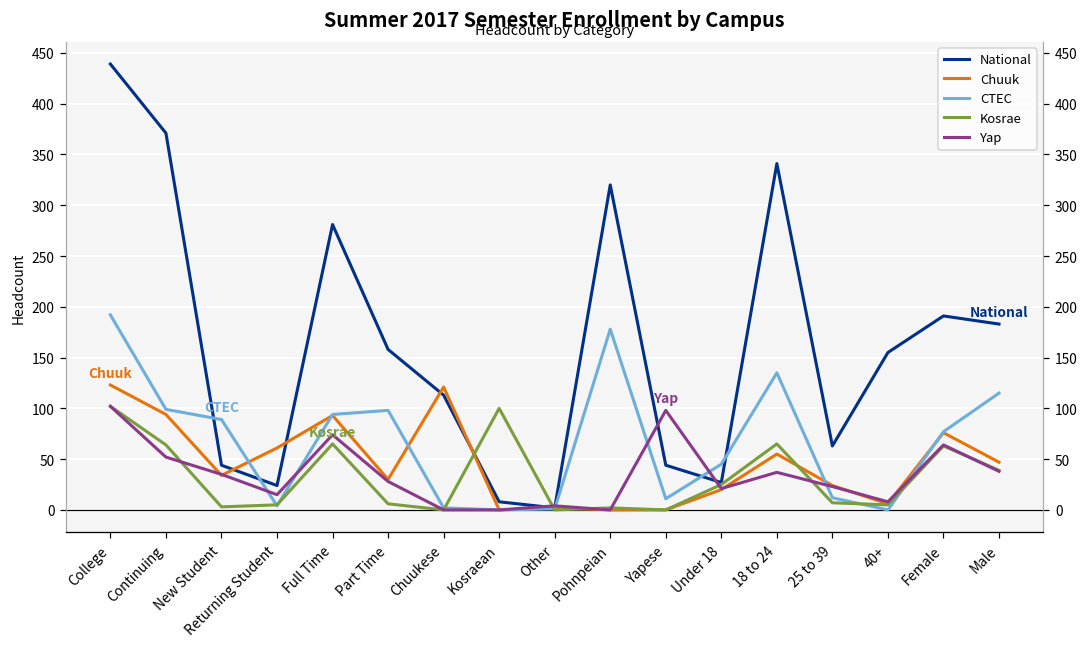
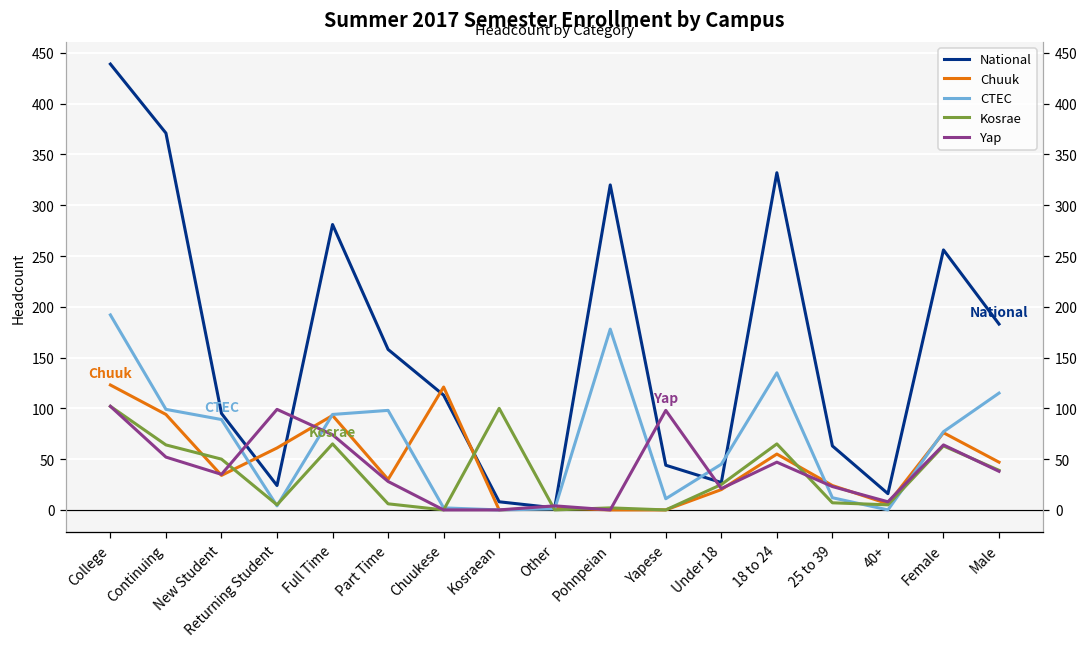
  {
    "National": {
      "College": 440,
      "Continuing": 370,
-     "New Student": 40,
+     "New Student": 100,
      "Returning Student": 20,
      "Full Time": 280,
      "Part Time": 160,
      "Chuukese": 110,
      "Kosraean": 10,
      "Pohnpeian": 320,
      "Yapese": 40,
-     "18 to 24": 340,
+     "18 to 24": 330,
      "25 to 39": 60,
-     "40+": 160,
-     "Female": 190,
+     "40+": 20,
+     "Female": 260,
      "Male": 180
    },
    "Chuuk": {
      "College": 120,
      "Continuing": 90,
      "Returning Student": 60,
      "Chuukese": 120,
      "18 to 24": 60,
      "Male": 50
    },
    "CTEC": {
      "College": 190,
      "Continuing": 100,
      "New Student": 90,
      "Part Time": 100,
      "Pohnpeian": 180,
      "Yapese": 10,
      "Under 18": 50,
      "18 to 24": 140,
      "25 to 39": 10,
      "40+": 0,
      "Male": 120
    },
    "Kosrae": {
      "Continuing": 60,
-     "New Student": 0,
+     "New Student": 50,
      "Full Time": 70,
      "Part Time": 10,
      "Kosraean": 100,
      "18 to 24": 70,
      "25 to 39": 10
    },
    "Yap": {
      "Continuing": 50,
-     "Returning Student": 20,
+     "Returning Student": 100,
      "Full Time": 70,
      "Yapese": 100,
-     "18 to 24": 40
+     "18 to 24": 50
    }
  }
